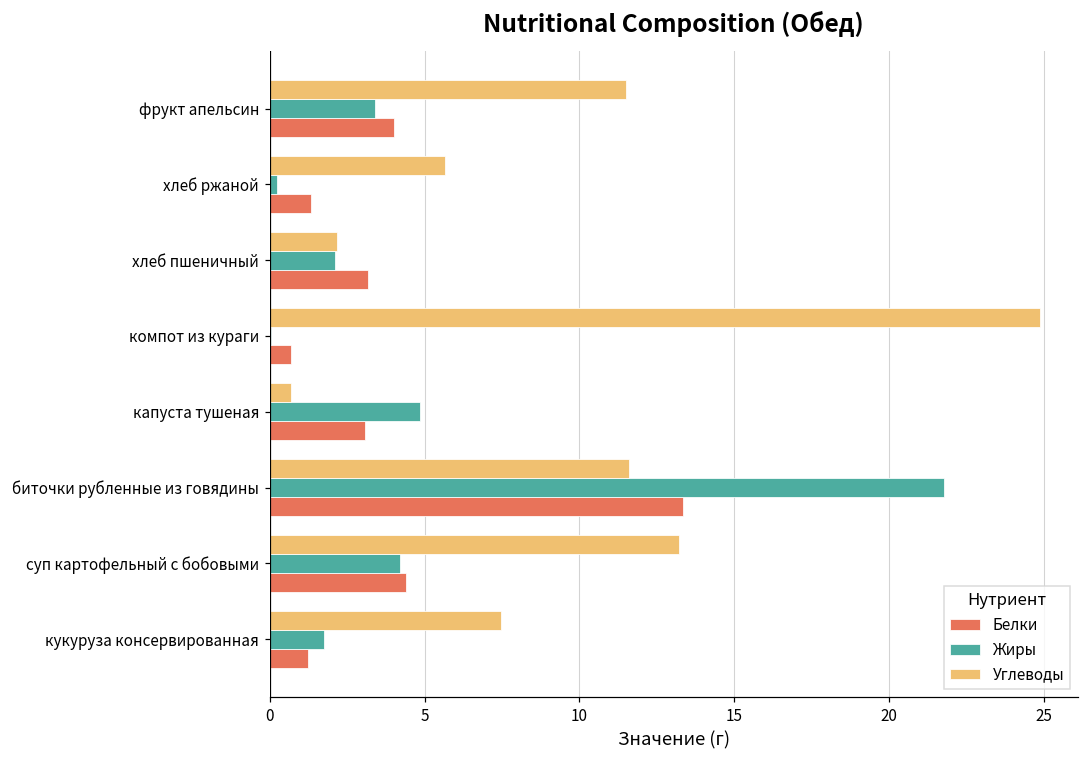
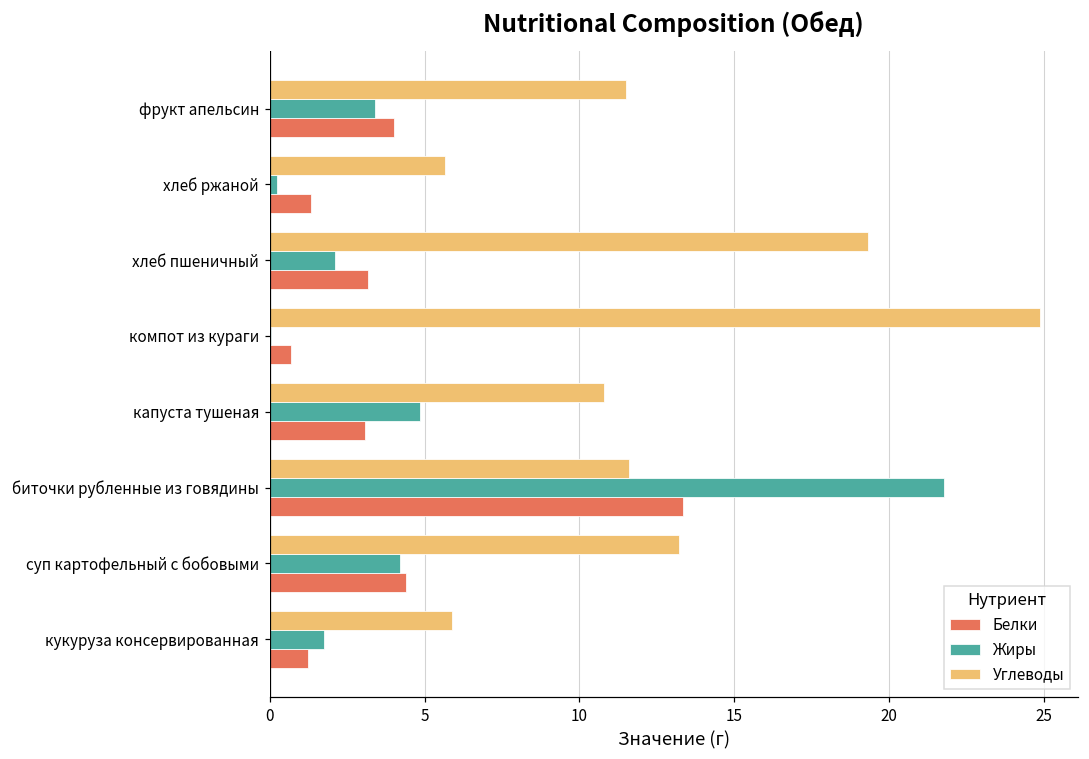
  {
    "Белки": {
      "фрукт апельсин": 4.0,
      "хлеб ржаной": 1.3,
      "хлеб пшеничный": 3.2,
      "компот из кураги": 0.7,
      "капуста тушеная": 3.1,
      "биточки рубленные из говядины": 13.4,
      "суп картофельный с бобовыми": 4.4,
      "кукуруза консервированная": 1.2
    },
    "Жиры": {
      "фрукт апельсин": 3.4,
      "хлеб ржаной": 0.2,
      "хлеб пшеничный": 2.1,
      "капуста тушеная": 4.9,
      "биточки рубленные из говядины": 21.8,
      "суп картофельный с бобовыми": 4.2,
      "кукуруза консервированная": 1.7
    },
    "Углеводы": {
      "фрукт апельсин": 11.5,
      "хлеб ржаной": 5.7,
-     "хлеб пшеничный": 2.2,
+     "хлеб пшеничный": 19.3,
      "компот из кураги": 24.9,
-     "капуста тушеная": 0.7,
+     "капуста тушеная": 10.8,
      "биточки рубленные из говядины": 11.6,
      "суп картофельный с бобовыми": 13.2,
-     "кукуруза консервированная": 7.5
+     "кукуруза консервированная": 5.9
    }
  }
